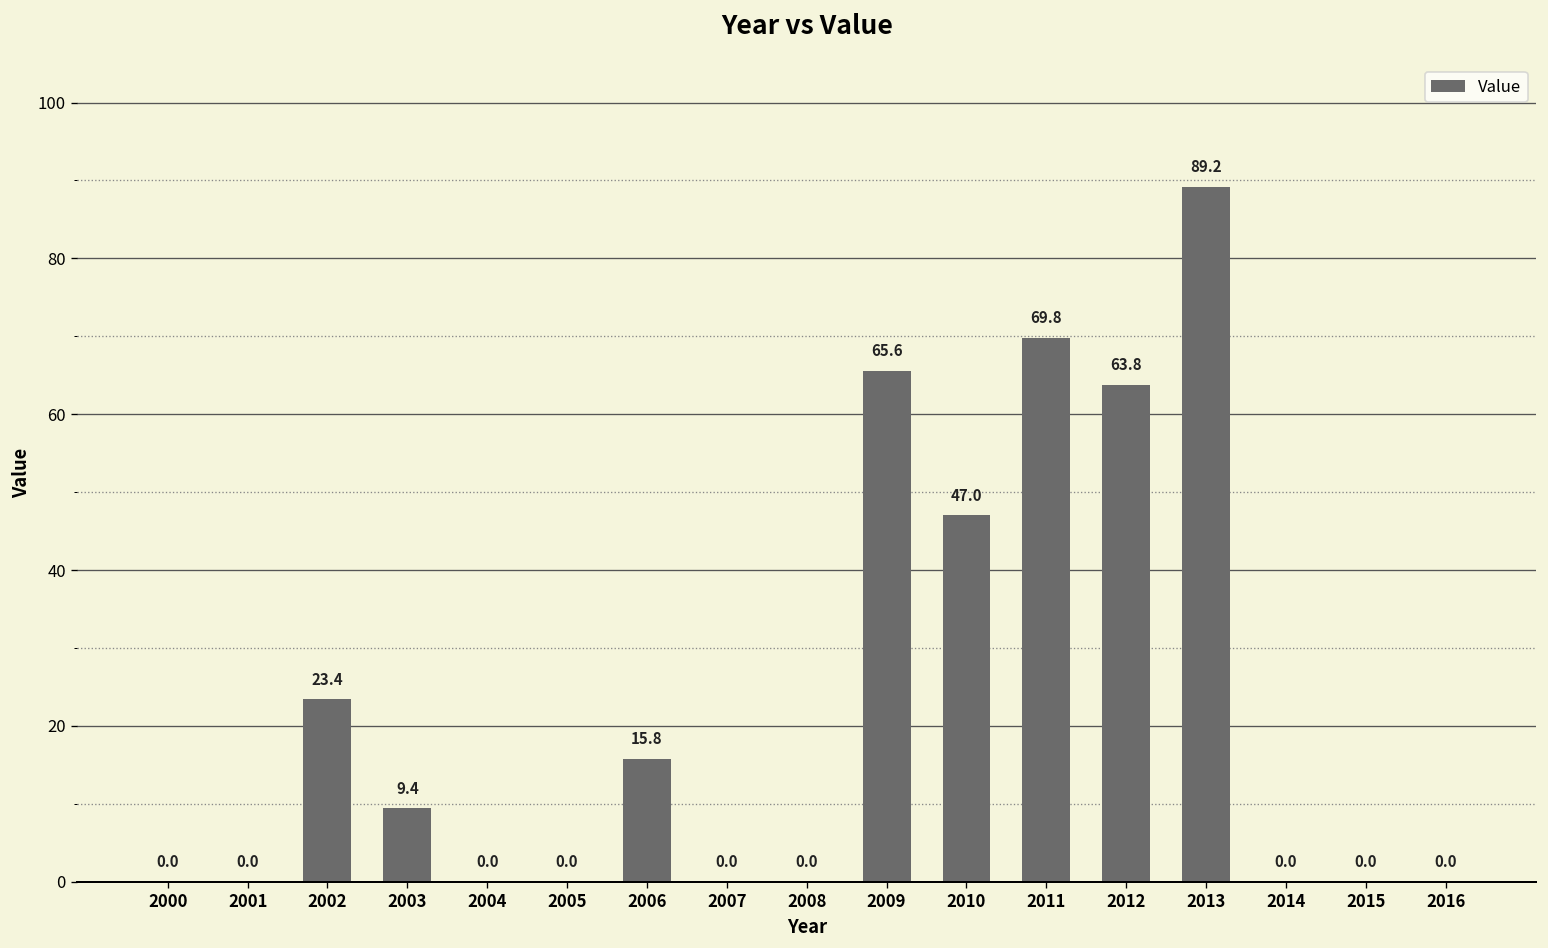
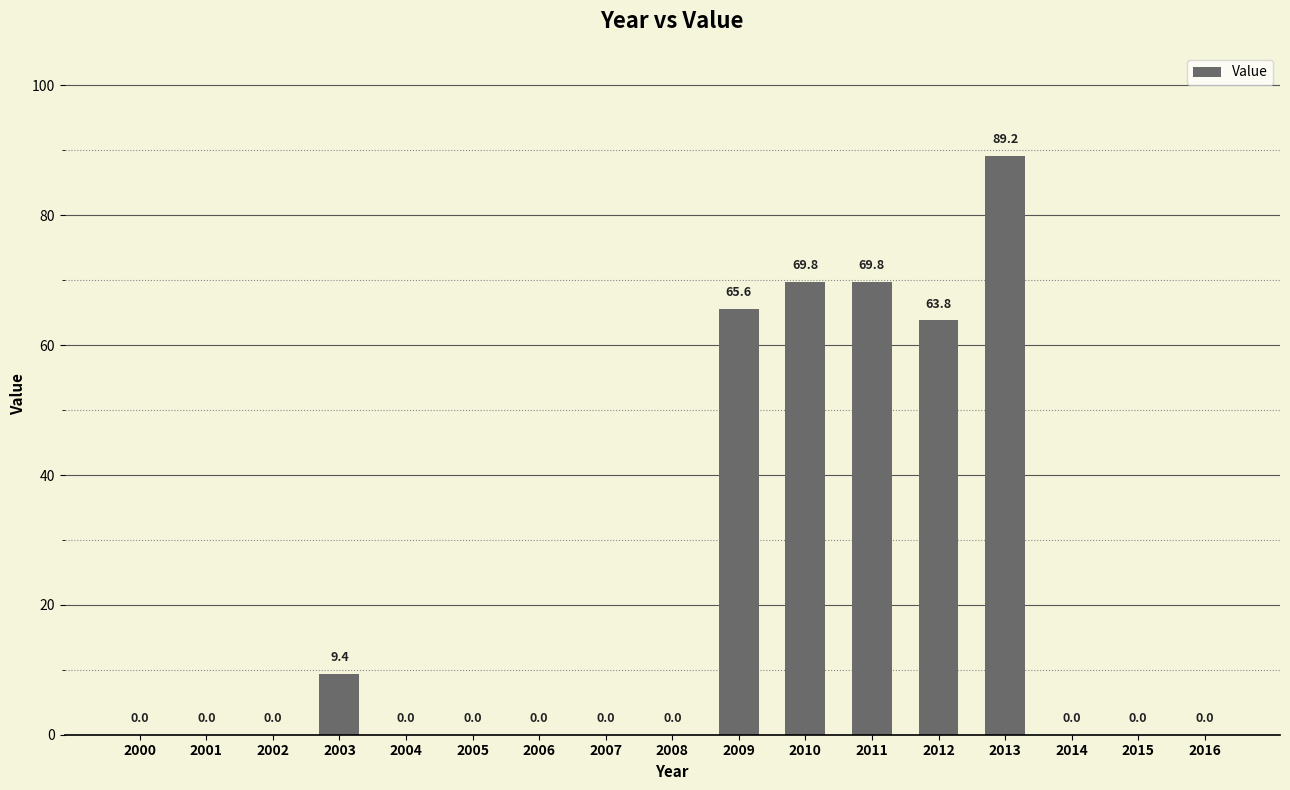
  {
    "2000": 0.0,
    "2001": 0.0,
-   "2002": 23.4,
+   "2002": 0.0,
    "2003": 9.4,
    "2004": 0.0,
    "2005": 0.0,
-   "2006": 15.8,
+   "2006": 0.0,
    "2007": 0.0,
    "2008": 0.0,
    "2009": 65.6,
-   "2010": 47.0,
+   "2010": 69.8,
    "2011": 69.8,
    "2012": 63.8,
    "2013": 89.2,
    "2014": 0.0,
    "2015": 0.0,
    "2016": 0.0
  }
